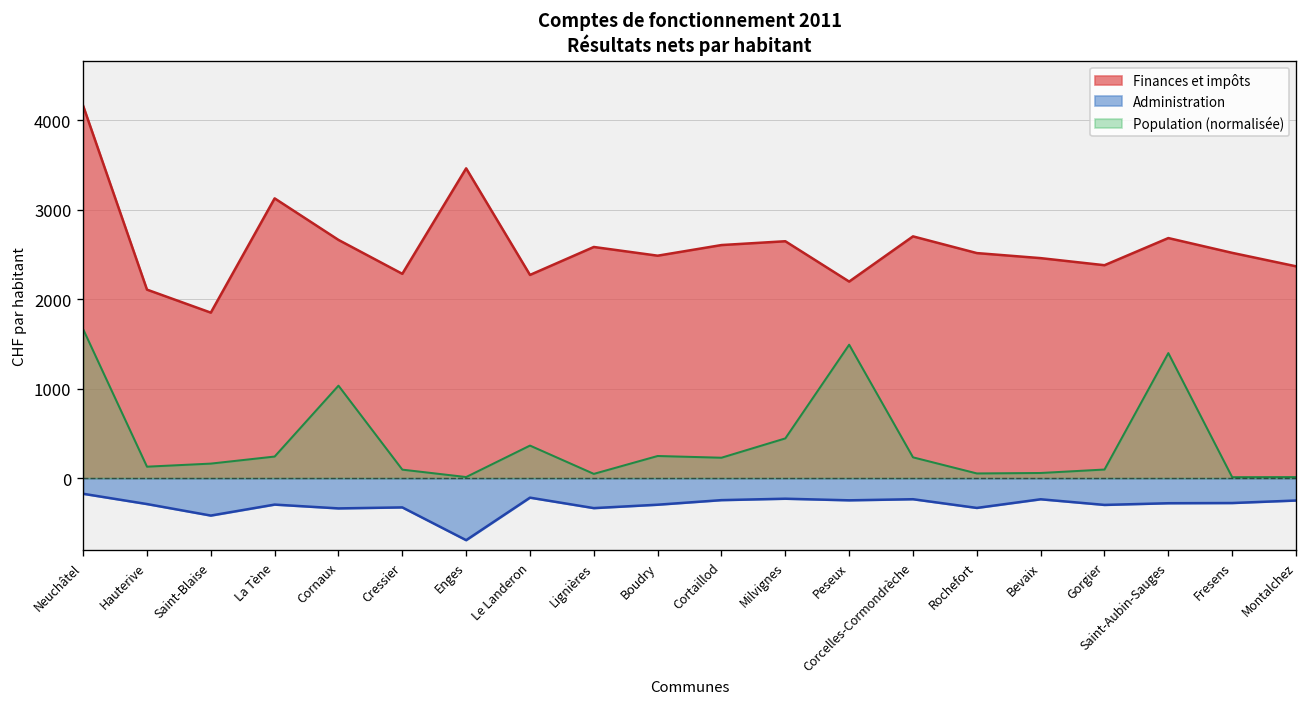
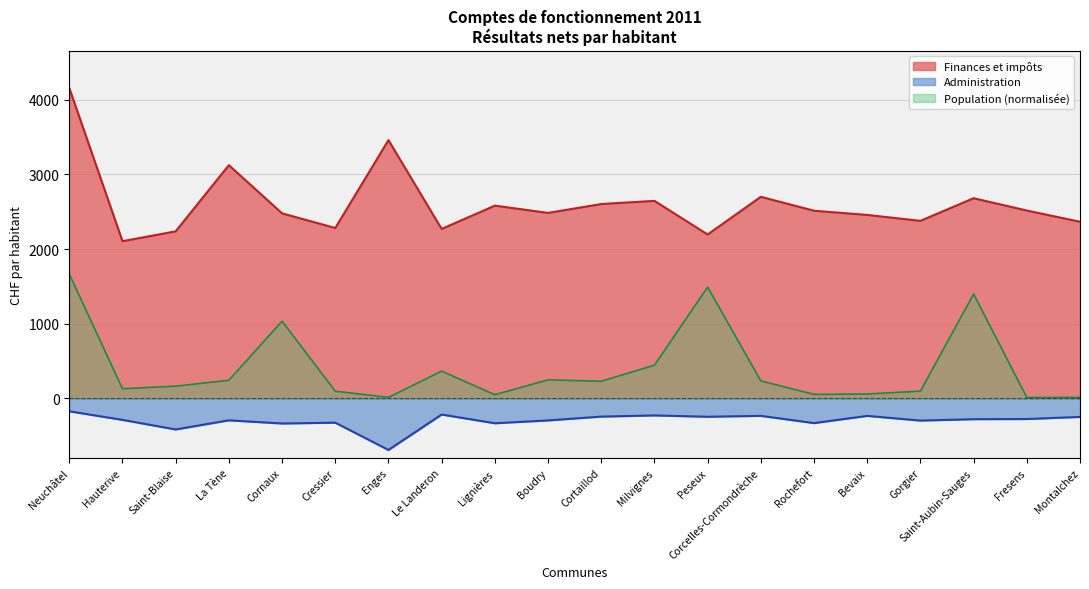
  {
    "Finances et impôts": {
      "Neuchâtel": 4200,
      "Hauterive": 2100,
-     "Saint-Blaise": 1800,
+     "Saint-Blaise": 2200,
      "La Tène": 3100,
-     "Cornaux": 2700,
+     "Cornaux": 2500,
      "Cressier": 2300,
      "Enges": 3500,
      "Le Landeron": 2300,
      "Lignières": 2600,
      "Boudry": 2500,
      "Cortaillod": 2600,
      "Milvignes": 2600,
      "Peseux": 2200,
      "Corcelles-Cormondrèche": 2700,
      "Rochefort": 2500,
      "Bevaix": 2500,
      "Gorgier": 2400,
      "Saint-Aubin-Sauges": 2700,
      "Fresens": 2500,
      "Montalchez": 2400
    },
    "Population (normalisée)": {
      "Neuchâtel": 1700,
      "Hauterive": 100,
      "Saint-Blaise": 200,
      "La Tène": 200,
      "Cornaux": 1000,
      "Cressier": 100,
      "Le Landeron": 400,
      "Lignières": 0,
      "Boudry": 200,
      "Cortaillod": 200,
      "Milvignes": 400,
      "Peseux": 1500,
      "Corcelles-Cormondrèche": 200,
      "Rochefort": 100,
      "Bevaix": 100,
      "Gorgier": 100,
      "Saint-Aubin-Sauges": 1400
    }
  }
